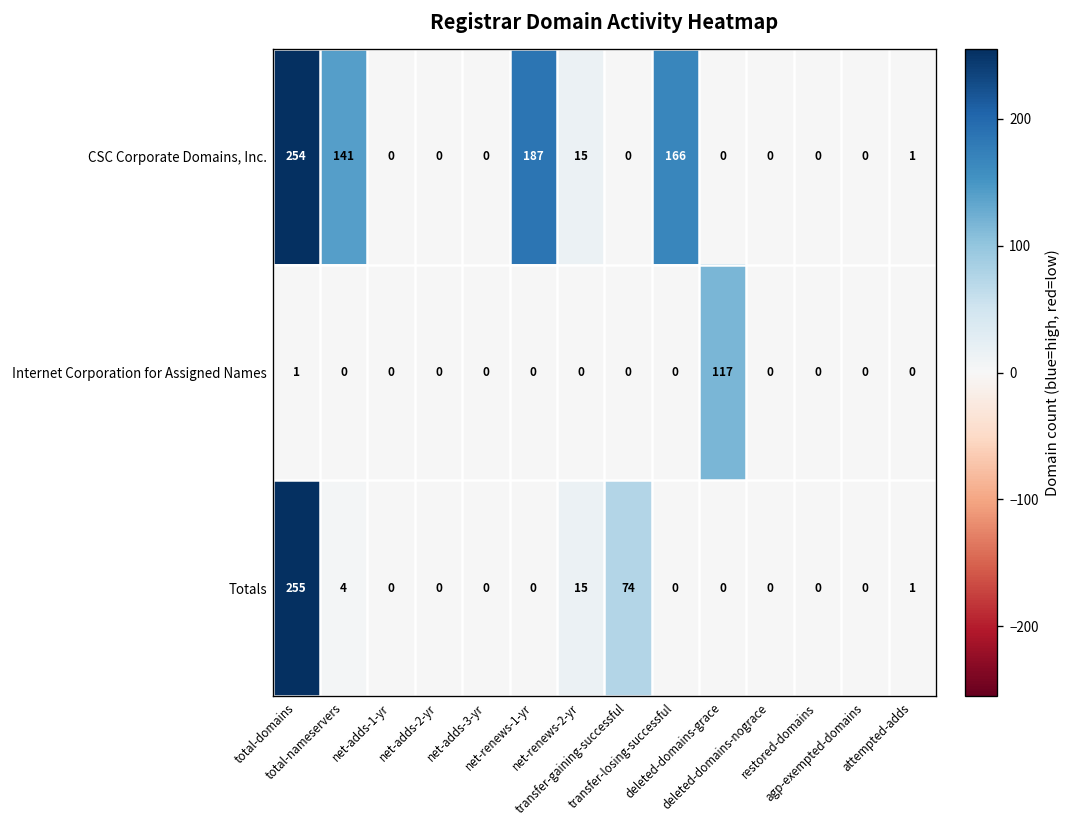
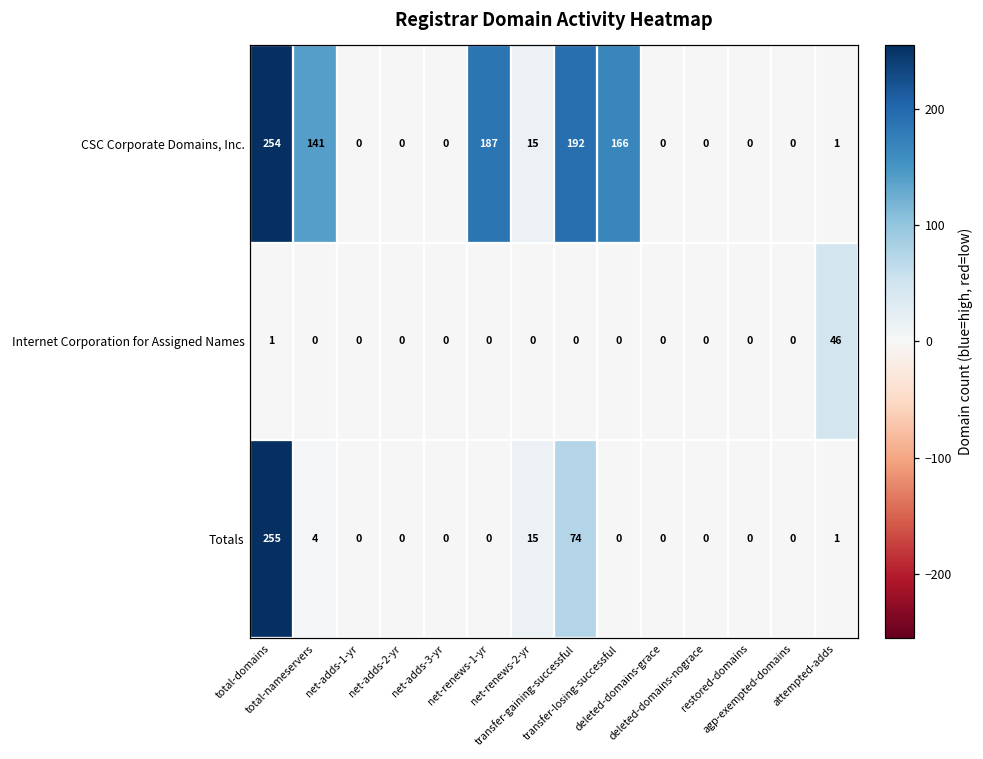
  {
    "CSC Corporate Domains, Inc.": {
      "total-domains": 254,
      "total-nameservers": 141,
      "net-adds-1-yr": 0,
      "net-adds-2-yr": 0,
      "net-adds-3-yr": 0,
      "net-renews-1-yr": 187,
      "net-renews-2-yr": 15,
-     "transfer-gaining-successful": 0,
+     "transfer-gaining-successful": 192,
      "transfer-losing-successful": 166,
      "deleted-domains-grace": 0,
      "deleted-domains-nograce": 0,
      "restored-domains": 0,
      "agp-exempted-domains": 0,
      "attempted-adds": 1
    },
    "Internet Corporation for Assigned Names": {
      "total-domains": 1,
      "total-nameservers": 0,
      "net-adds-1-yr": 0,
      "net-adds-2-yr": 0,
      "net-adds-3-yr": 0,
      "net-renews-1-yr": 0,
      "net-renews-2-yr": 0,
      "transfer-gaining-successful": 0,
      "transfer-losing-successful": 0,
-     "deleted-domains-grace": 117,
+     "deleted-domains-grace": 0,
      "deleted-domains-nograce": 0,
      "restored-domains": 0,
      "agp-exempted-domains": 0,
-     "attempted-adds": 0
+     "attempted-adds": 46
    },
    "Totals": {
      "total-domains": 255,
      "total-nameservers": 4,
      "net-adds-1-yr": 0,
      "net-adds-2-yr": 0,
      "net-adds-3-yr": 0,
      "net-renews-1-yr": 0,
      "net-renews-2-yr": 15,
      "transfer-gaining-successful": 74,
      "transfer-losing-successful": 0,
      "deleted-domains-grace": 0,
      "deleted-domains-nograce": 0,
      "restored-domains": 0,
      "agp-exempted-domains": 0,
      "attempted-adds": 1
    }
  }
